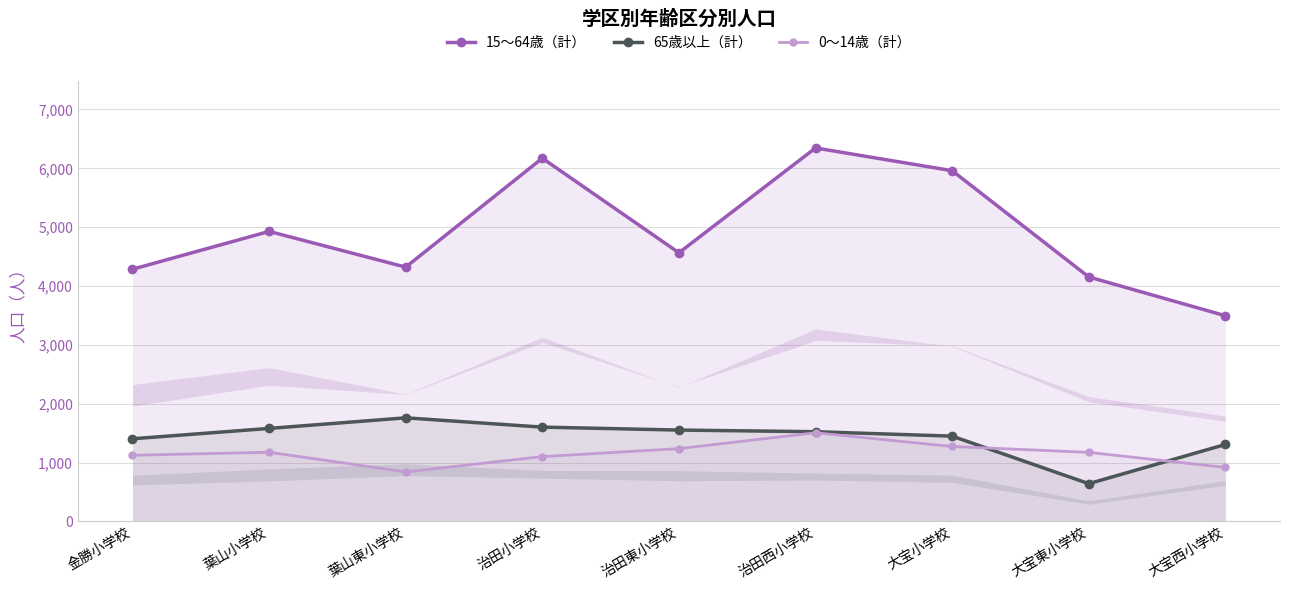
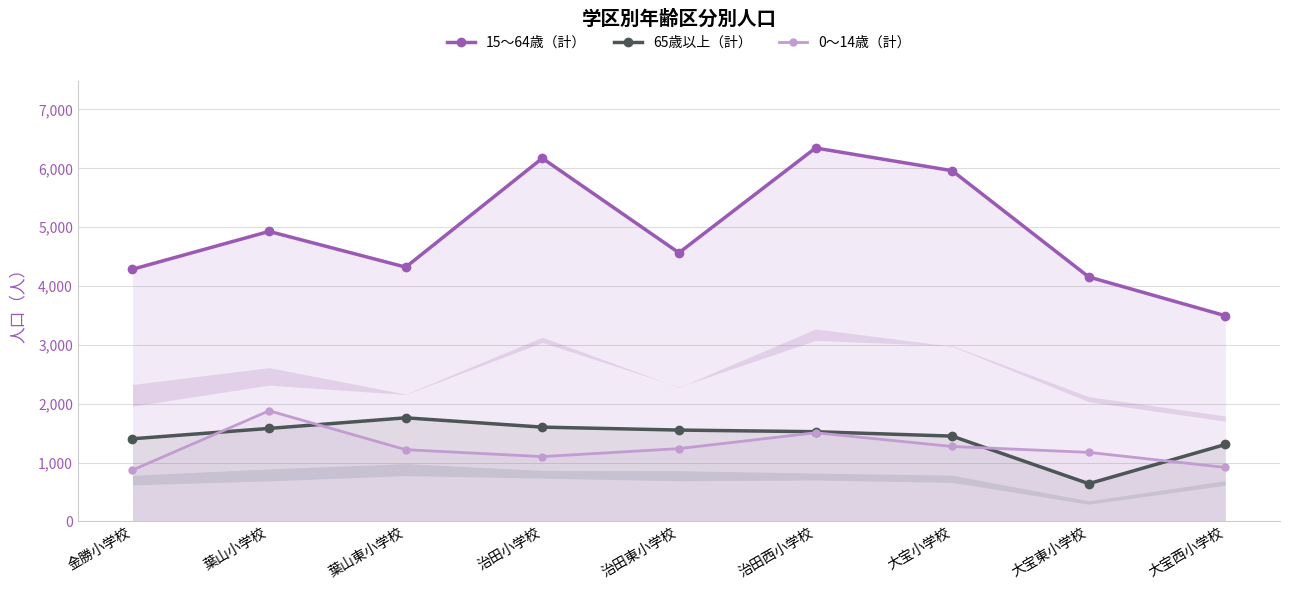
  {
    "0～14歳（計）": {
-     "金勝小学校": "1,100",
-     "葉山小学校": "1,200",
-     "葉山東小学校": "800",
+     "金勝小学校": "900",
+     "葉山小学校": "1,900",
+     "葉山東小学校": "1,200",
      "治田小学校": "1,100",
      "治田東小学校": "1,200",
      "大宝小学校": "1,300",
      "大宝東小学校": "1,200",
      "大宝西小学校": "900"
    }
  }
